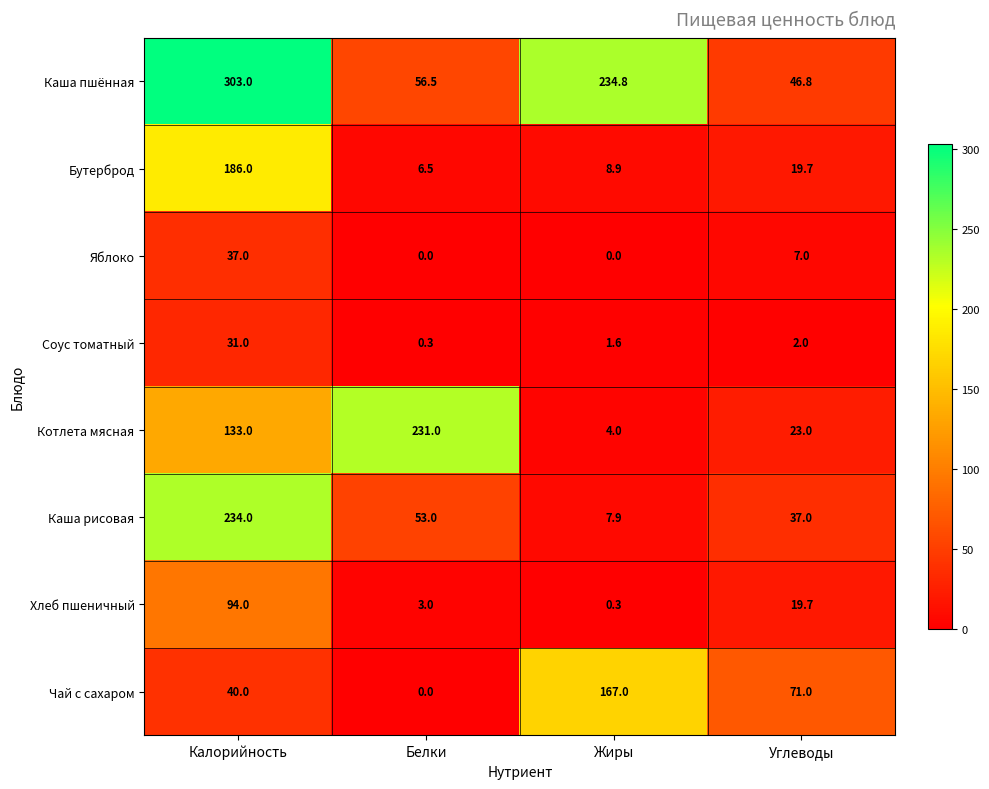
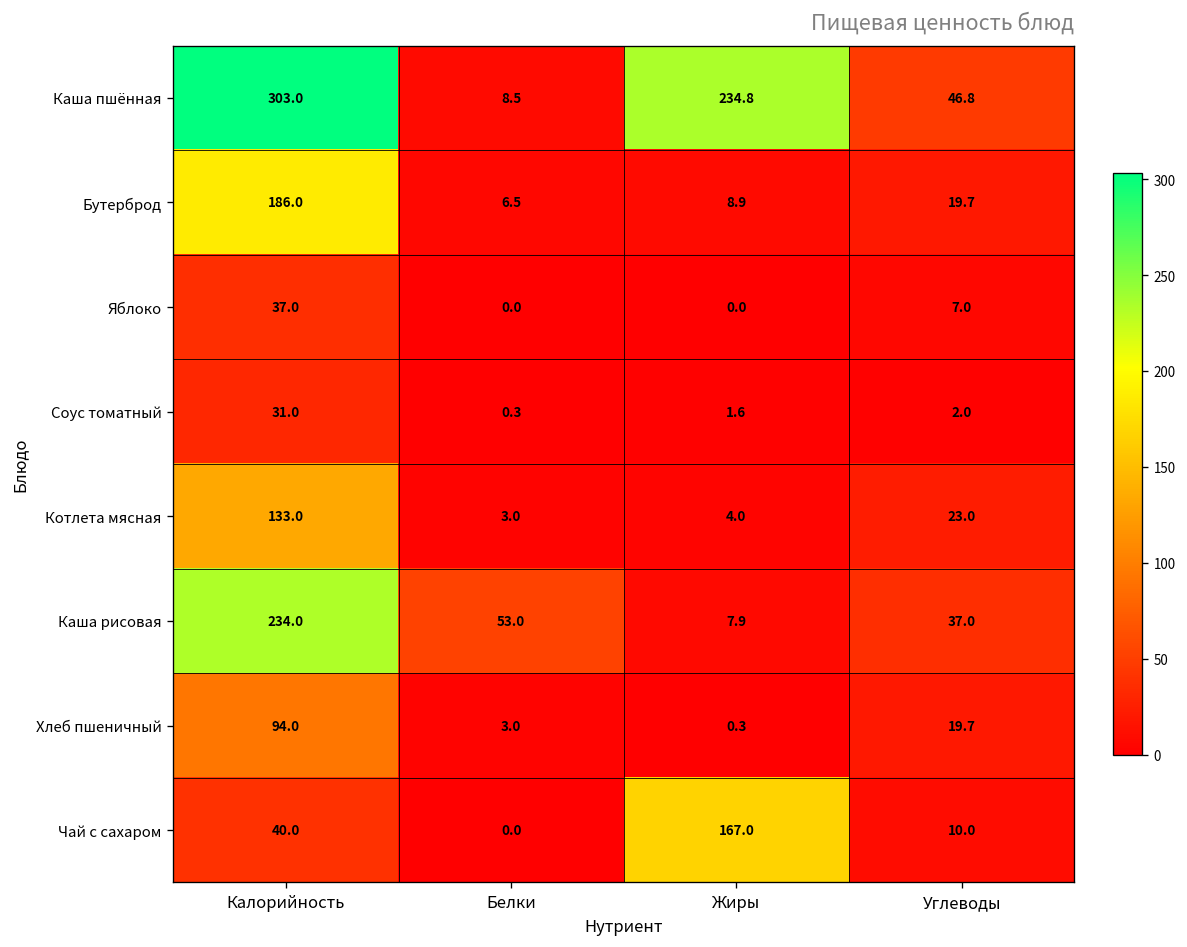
  {
    "Каша пшённая": {
      "Калорийность": 303.0,
-     "Белки": 56.5,
+     "Белки": 8.5,
      "Жиры": 234.8,
      "Углеводы": 46.8
    },
    "Бутерброд": {
      "Калорийность": 186.0,
      "Белки": 6.5,
      "Жиры": 8.9,
      "Углеводы": 19.7
    },
    "Яблоко": {
      "Калорийность": 37.0,
      "Белки": 0.0,
      "Жиры": 0.0,
      "Углеводы": 7.0
    },
    "Соус томатный": {
      "Калорийность": 31.0,
      "Белки": 0.3,
      "Жиры": 1.6,
      "Углеводы": 2.0
    },
    "Котлета мясная": {
      "Калорийность": 133.0,
-     "Белки": 231.0,
+     "Белки": 3.0,
      "Жиры": 4.0,
      "Углеводы": 23.0
    },
    "Каша рисовая": {
      "Калорийность": 234.0,
      "Белки": 53.0,
      "Жиры": 7.9,
      "Углеводы": 37.0
    },
    "Хлеб пшеничный": {
      "Калорийность": 94.0,
      "Белки": 3.0,
      "Жиры": 0.3,
      "Углеводы": 19.7
    },
    "Чай с сахаром": {
      "Калорийность": 40.0,
      "Белки": 0.0,
      "Жиры": 167.0,
-     "Углеводы": 71.0
+     "Углеводы": 10.0
    }
  }
